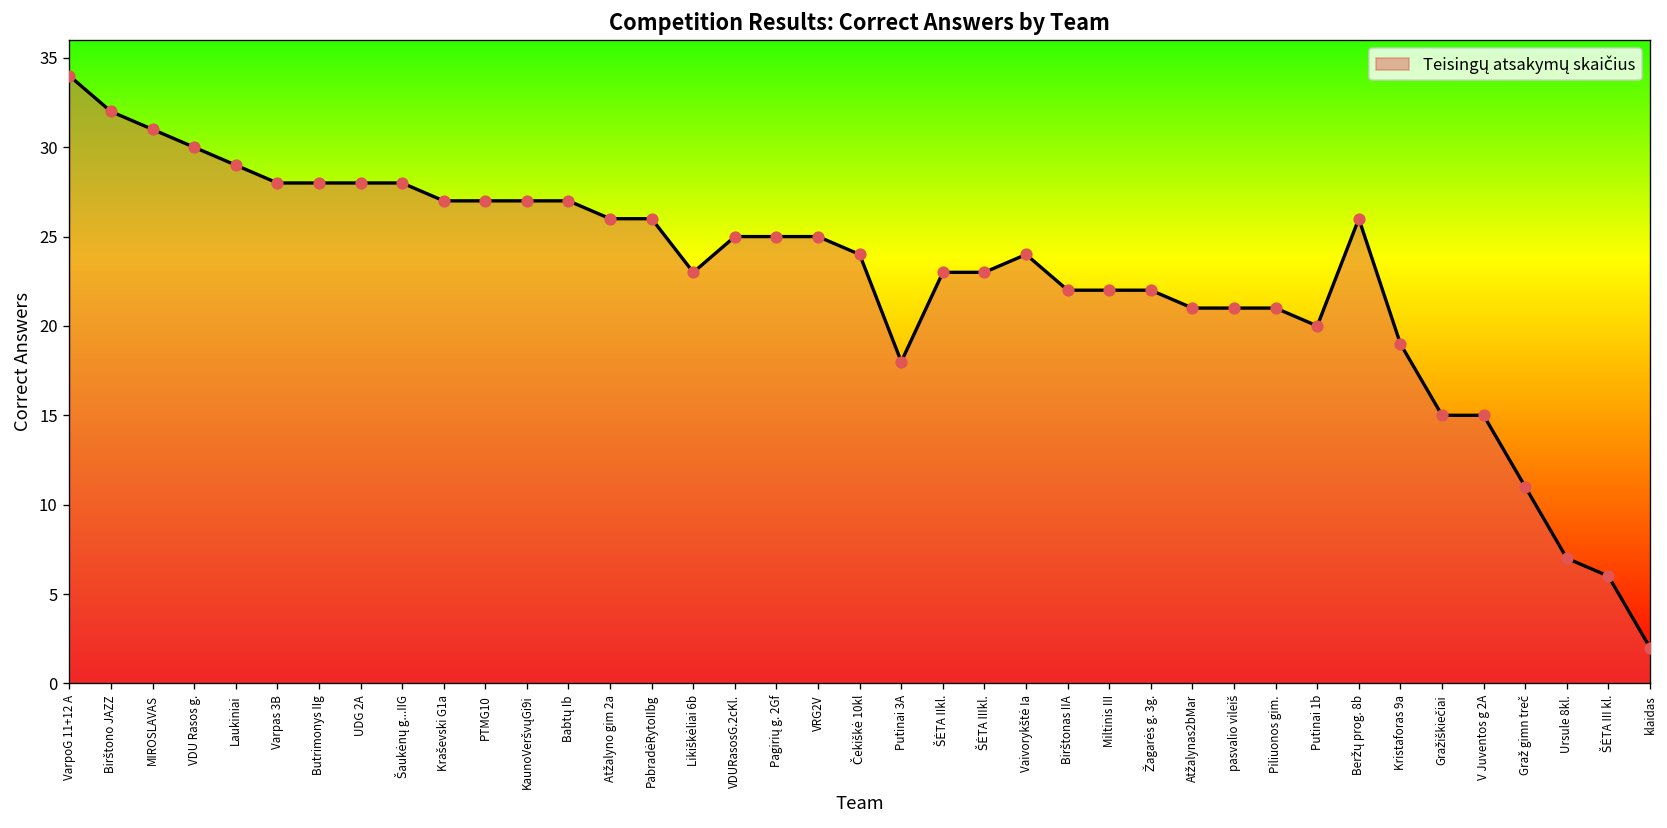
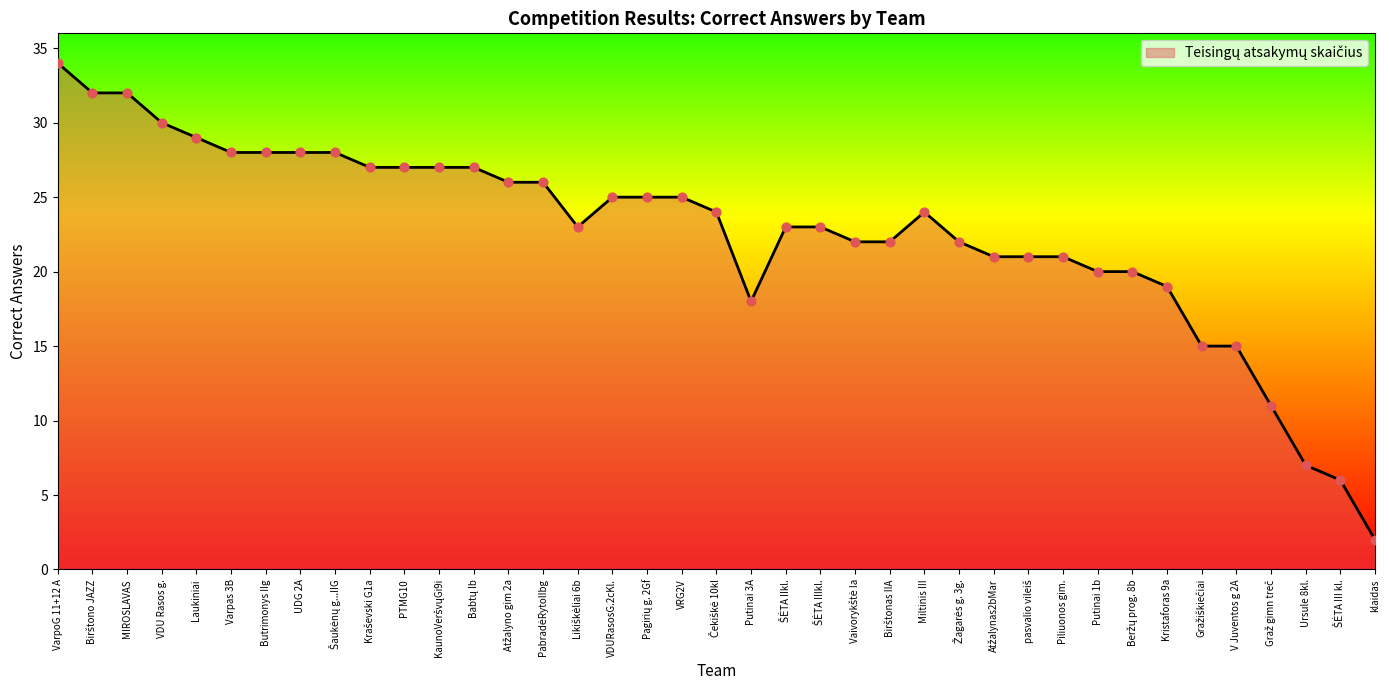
  {
    "VarpoG 11+12 A": 34,
    "Birštono JAZZ": 32,
-   "MIROSLAVAS": 31,
+   "MIROSLAVAS": 32,
    "VDU Rasos g.": 30,
    "Laukiniai": 29,
    "Varpas 3B": 28,
    "Butrimonys IIg": 28,
    "UDG 2A": 28,
    "Šaukėnų g...IIG": 28,
    "Kraševski G1a": 27,
    "PTMG10": 27,
    "KaunoVeršvųGi9i": 27,
    "Babtų Ib": 27,
    "Atžalyno gim 2a": 26,
    "PabradėRytoIIbg": 26,
    "Likiškėliai 6b": 23,
    "VDURasosG.2cKl.": 25,
    "Pagirių g. 2Gf": 25,
    "VRG2V": 25,
    "Čekiškė 10kl": 24,
    "Putinai 3A": 18,
    "ŠĖTA IIkl.": 23,
    "ŠĖTA IIIkl.": 23,
-   "Vaivorykštė Ia": 24,
+   "Vaivorykštė Ia": 22,
    "Birštonas IIA": 22,
-   "Miltinis III": 22,
+   "Miltinis III": 24,
    "Žagarės g. 3g.": 22,
    "Atžalynas2bMar": 21,
    "pasvalio vileiš": 21,
    "Piliuonos gim.": 21,
    "Putinai 1b": 20,
-   "Beržų prog. 8b": 26,
+   "Beržų prog. 8b": 20,
    "Kristaforas 9a": 19,
    "Gražiškiečiai": 15,
    "V Juventos g 2A": 15,
    "Graž gimn treč": 11,
    "Ursule 8kl.": 7,
    "ŠĖTA III kl.": 6,
    "klaidas": 2
  }
